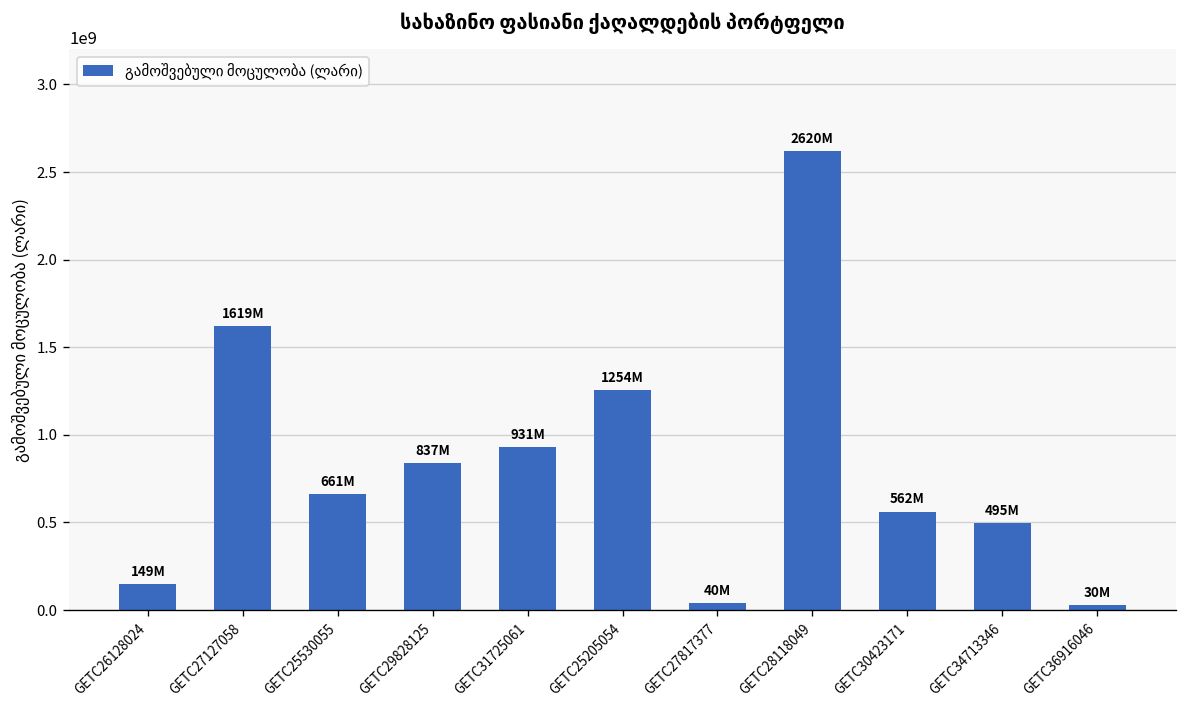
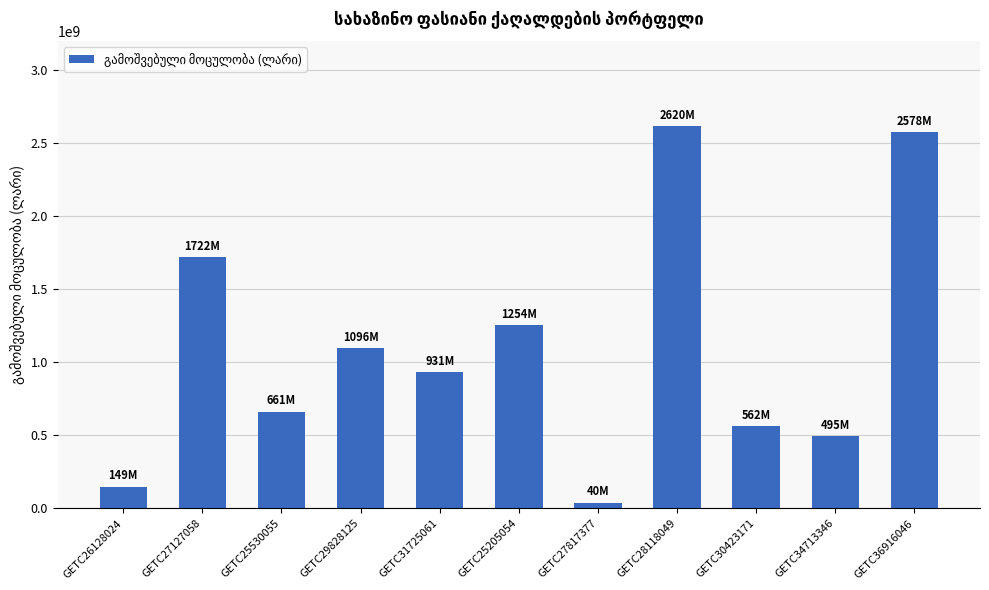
  {
    "GETC26128024": "149M",
-   "GETC27127058": "1619M",
+   "GETC27127058": "1722M",
    "GETC25530055": "661M",
-   "GETC29828125": "837M",
+   "GETC29828125": "1096M",
    "GETC31725061": "931M",
    "GETC25205054": "1254M",
    "GETC27817377": "40M",
    "GETC28118049": "2620M",
    "GETC30423171": "562M",
    "GETC34713346": "495M",
-   "GETC36916046": "30M"
+   "GETC36916046": "2578M"
  }
